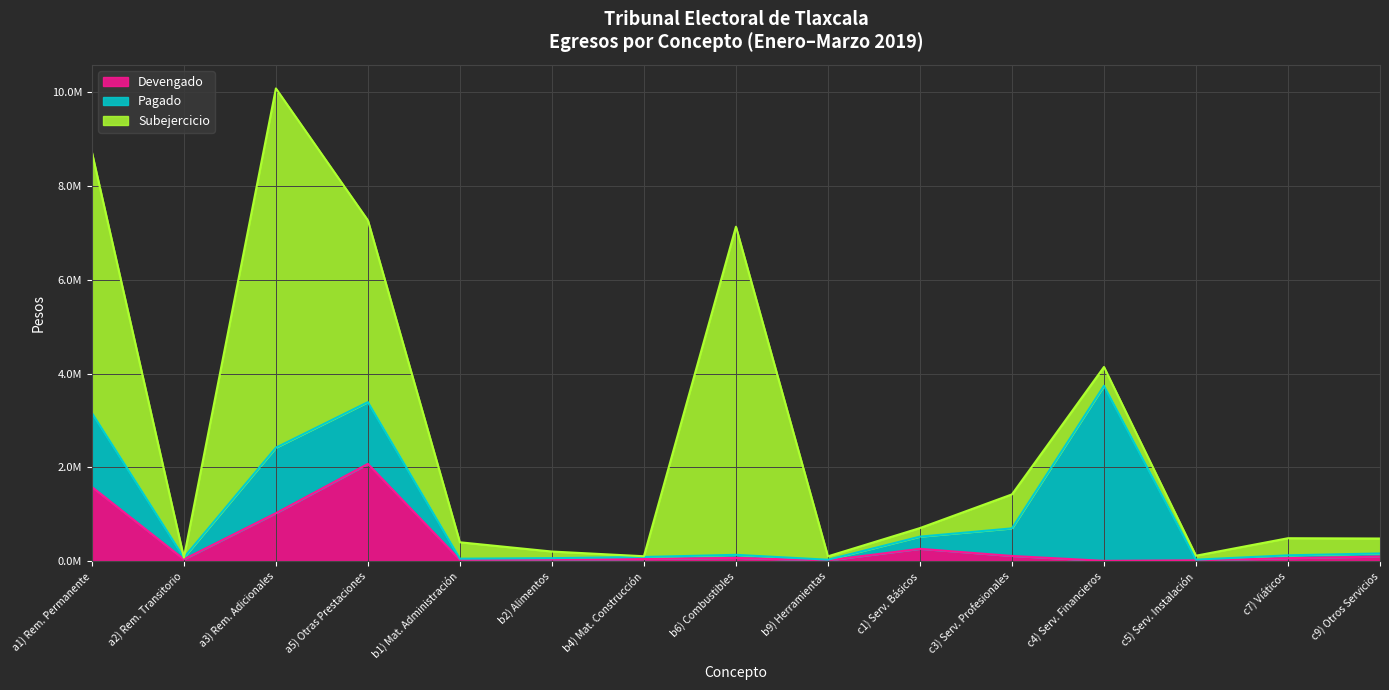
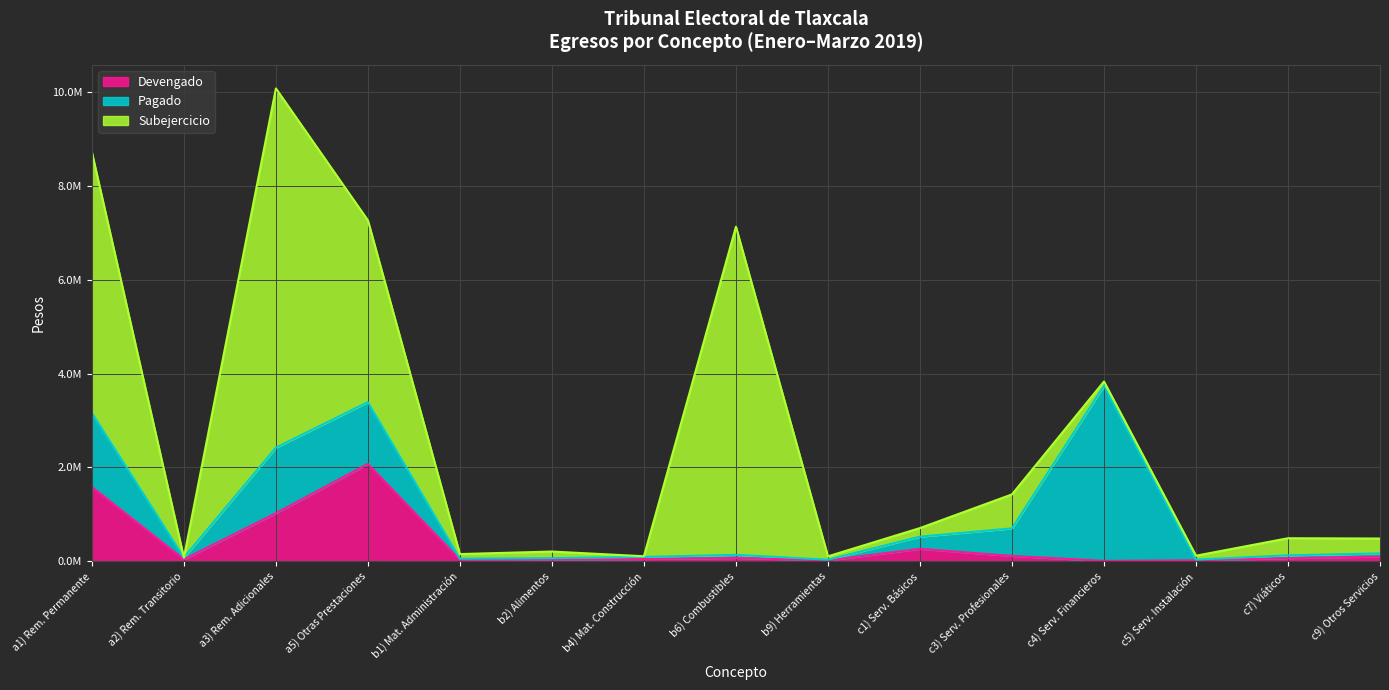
  {
    "Devengado": {
      "a1) Rem. Permanente": 1600000,
      "a3) Rem. Adicionales": 1000000,
      "a5) Otras Prestaciones": 2100000,
      "b6) Combustibles": 100000,
      "c1) Serv. Básicos": 300000,
      "c3) Serv. Profesionales": 100000,
      "c4) Serv. Financieros": 0,
      "c7) Viáticos": 100000,
      "c9) Otros Servicios": 100000
    },
    "Pagado": {
      "a1) Rem. Permanente": 1600000,
      "a3) Rem. Adicionales": 1400000,
      "a5) Otras Prestaciones": 1300000,
      "b6) Combustibles": 100000,
      "c1) Serv. Básicos": 300000,
      "c3) Serv. Profesionales": 600000,
      "c4) Serv. Financieros": 3700000,
      "c7) Viáticos": 100000,
      "c9) Otros Servicios": 100000
    },
    "Subejercicio": {
      "a1) Rem. Permanente": 5600000,
      "a3) Rem. Adicionales": 7700000,
      "a5) Otras Prestaciones": 3900000,
-     "b1) Mat. Administración": 400000,
+     "b1) Mat. Administración": 100000,
      "b2) Alimentos": 100000,
      "b6) Combustibles": 7000000,
      "b9) Herramientas": 100000,
      "c1) Serv. Básicos": 200000,
      "c3) Serv. Profesionales": 700000,
-     "c4) Serv. Financieros": 400000,
+     "c4) Serv. Financieros": 100000,
      "c5) Serv. Instalación": 100000,
      "c7) Viáticos": 400000,
      "c9) Otros Servicios": 300000
    }
  }
